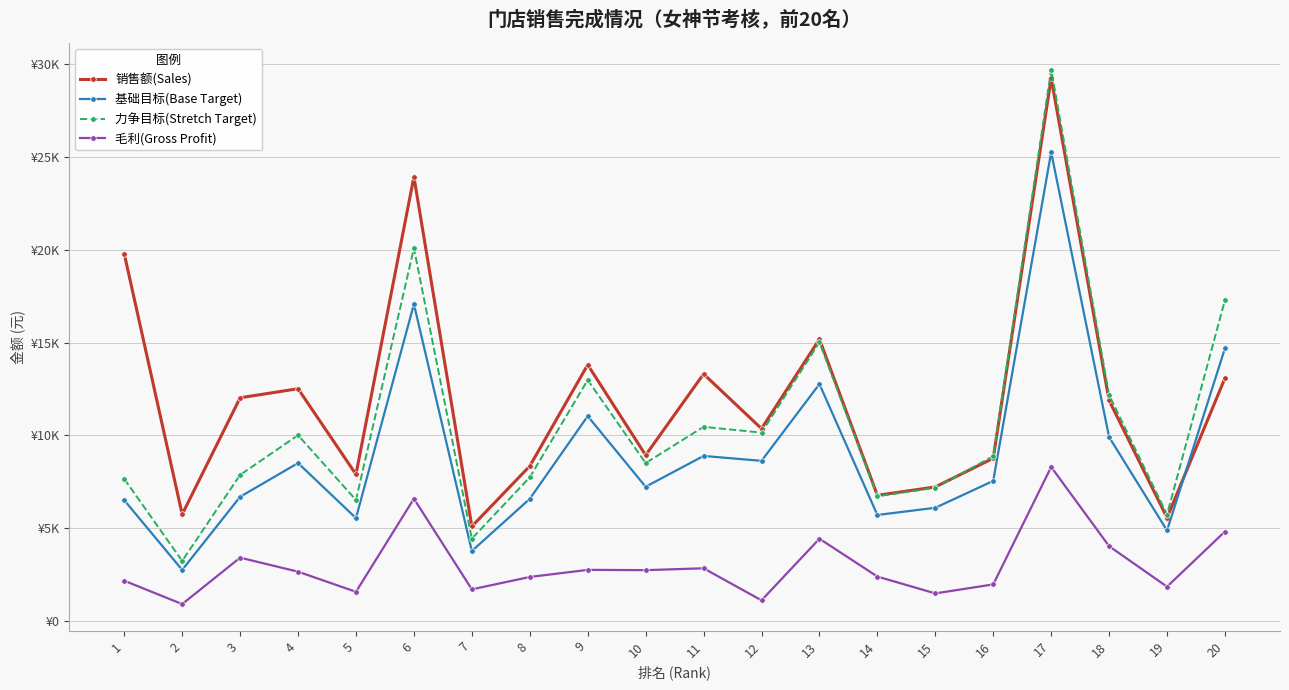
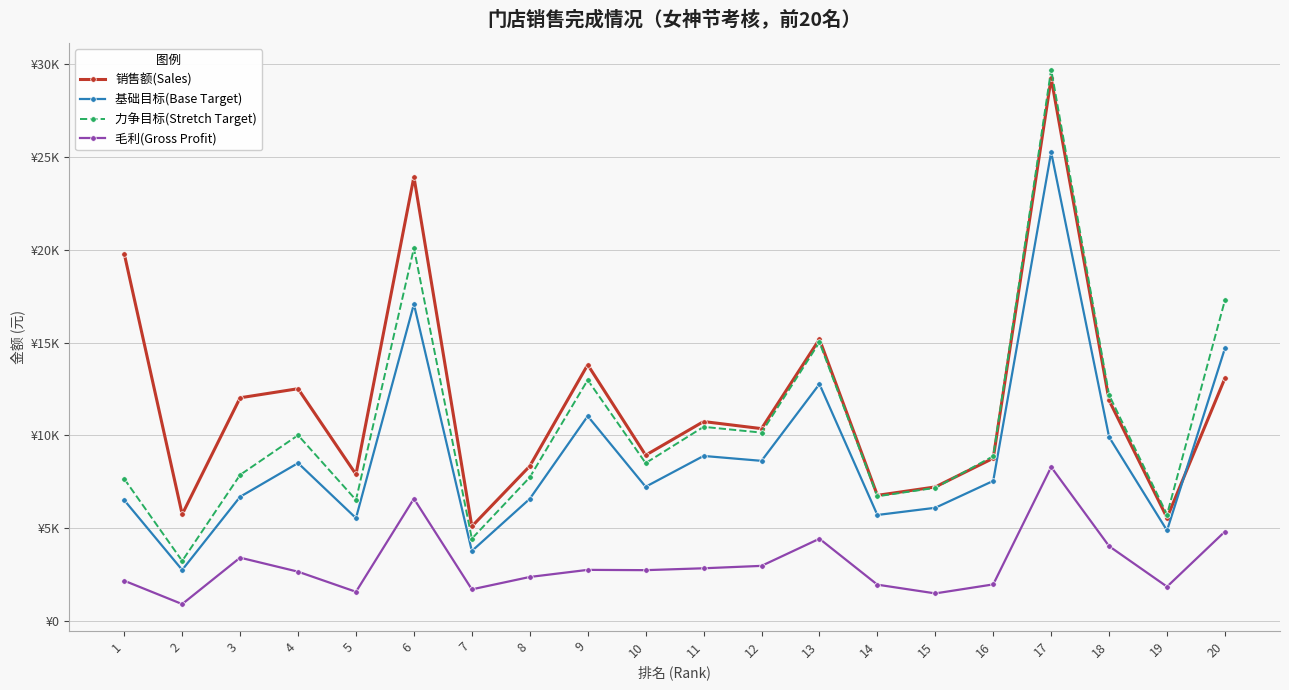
  {
    "销售额(Sales)": {
      "1": "¥19800",
      "2": "¥5700",
      "3": "¥12000",
      "4": "¥12500",
      "5": "¥7900",
      "6": "¥23900",
      "7": "¥5100",
      "8": "¥8300",
      "9": "¥13800",
      "10": "¥8900",
-     "11": "¥13300",
+     "11": "¥10700",
      "12": "¥10400",
      "13": "¥15200",
      "17": "¥29300",
      "18": "¥11900",
      "19": "¥5600",
      "20": "¥13100"
    },
    "基础目标(Base Target)": {
      "1": "¥6500",
      "2": "¥2700",
      "3": "¥6700",
      "4": "¥8500",
      "5": "¥5500",
      "6": "¥17100",
      "7": "¥3800",
      "8": "¥6600",
      "9": "¥11000",
      "10": "¥7200",
      "11": "¥8900",
      "12": "¥8600",
      "13": "¥12800",
      "14": "¥5700",
      "15": "¥6100",
      "16": "¥7500",
      "17": "¥25300",
      "18": "¥9900",
      "19": "¥4900",
      "20": "¥14700"
    },
    "力争目标(Stretch Target)": {
      "1": "¥7700",
      "2": "¥3200",
      "3": "¥7900",
      "4": "¥10000",
      "5": "¥6500",
      "6": "¥20100",
      "7": "¥4400",
      "8": "¥7700",
      "9": "¥13000",
      "10": "¥8500",
      "11": "¥10500",
      "12": "¥10100",
      "13": "¥15000",
      "17": "¥29700",
      "18": "¥12200",
      "19": "¥5700",
      "20": "¥17300"
    },
    "毛利(Gross Profit)": {
      "1": "¥2200",
      "2": "¥900",
      "3": "¥3400",
      "4": "¥2700",
      "5": "¥1600",
      "6": "¥6600",
      "7": "¥1700",
      "8": "¥2400",
      "9": "¥2700",
      "10": "¥2700",
      "11": "¥2800",
-     "12": "¥1100",
+     "12": "¥3000",
      "13": "¥4400",
-     "14": "¥2400",
+     "14": "¥2000",
      "15": "¥1500",
      "16": "¥2000",
      "17": "¥8300",
      "18": "¥4000",
      "19": "¥1800",
      "20": "¥4800"
    }
  }
